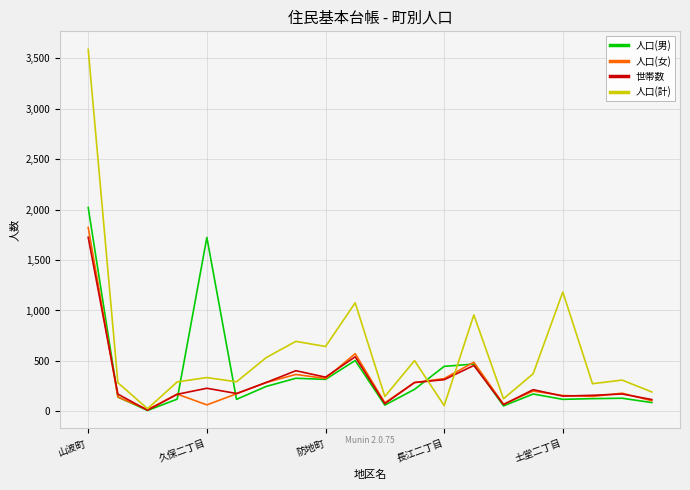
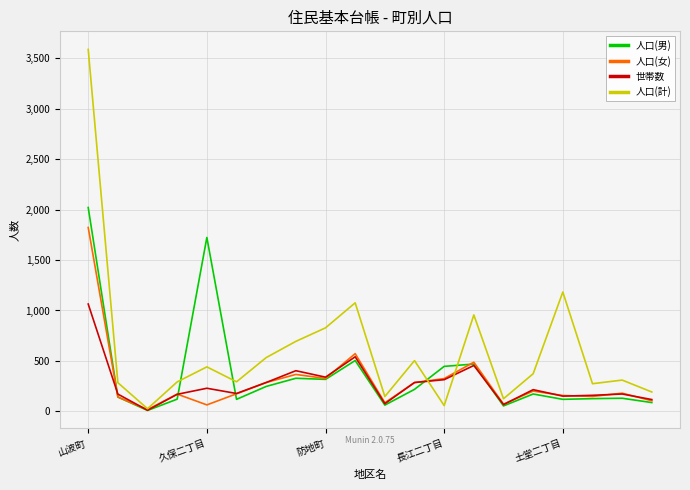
  {
    "人口(男)": {
      "山波町": "2,020",
      "久保二丁目": "1,720",
      "長江二丁目": "450",
      "土堂二丁目": "120"
    },
    "人口(女)": {
      "山波町": "1,820",
      "久保二丁目": "60"
    },
    "世帯数": {
-     "山波町": "1,730",
+     "山波町": "1,060",
      "久保二丁目": "230"
    },
    "人口(計)": {
      "山波町": "3,590",
-     "久保二丁目": "340",
-     "防地町": "640",
+     "久保二丁目": "440",
+     "防地町": "830",
      "長江二丁目": "60",
      "土堂二丁目": "1,180"
    }
  }
